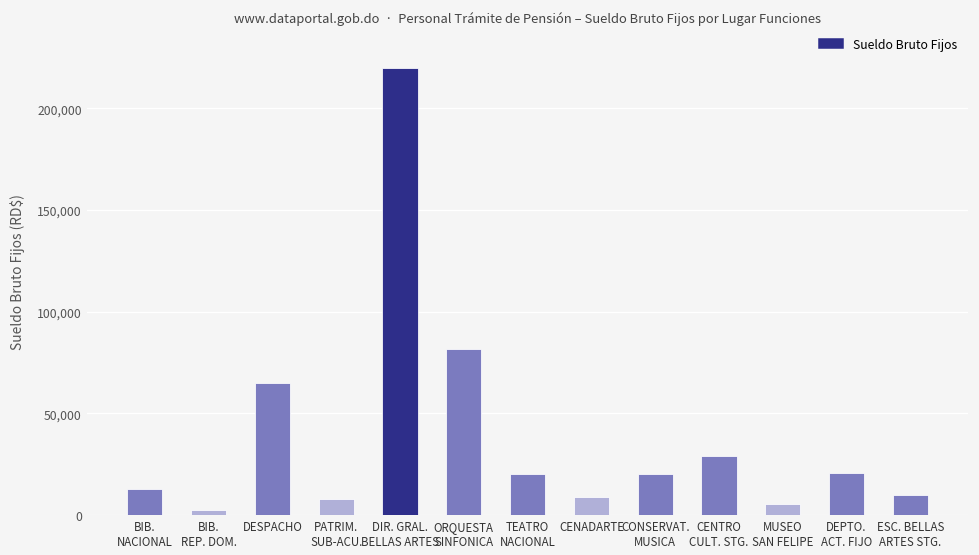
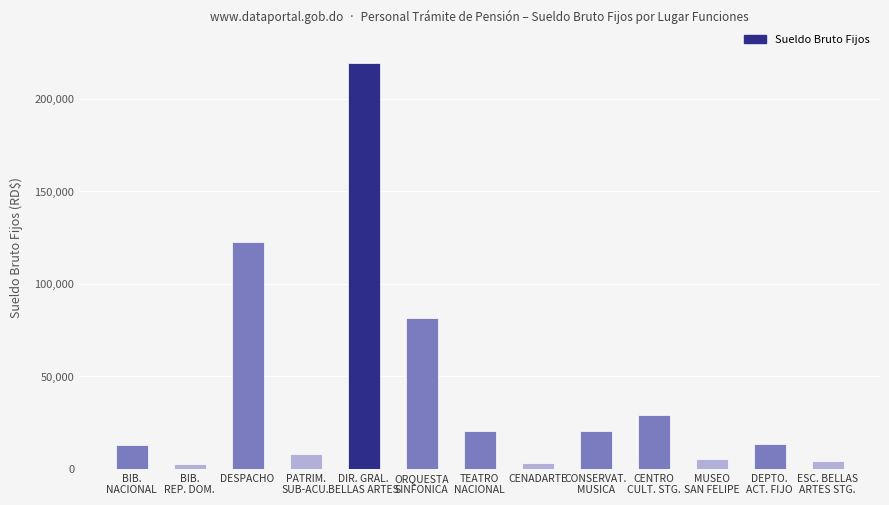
  {
    "BIB. NACIONAL": "13,000",
    "BIB. REP. DOM.": "2,000",
-   "DESPACHO": "65,000",
+   "DESPACHO": "123,000",
    "PATRIM. SUB-ACU.": "8,000",
    "DIR. GRAL. BELLAS ARTES": "220,000",
    "ORQUESTA SINFONICA": "82,000",
    "TEATRO NACIONAL": "20,000",
-   "CENADARTE": "9,000",
+   "CENADARTE": "3,000",
    "CONSERVAT. MUSICA": "20,000",
    "CENTRO CULT. STG.": "29,000",
    "MUSEO SAN FELIPE": "5,000",
-   "DEPTO. ACT. FIJO": "21,000",
-   "ESC. BELLAS ARTES STG.": "10,000"
+   "DEPTO. ACT. FIJO": "13,000",
+   "ESC. BELLAS ARTES STG.": "4,000"
  }
